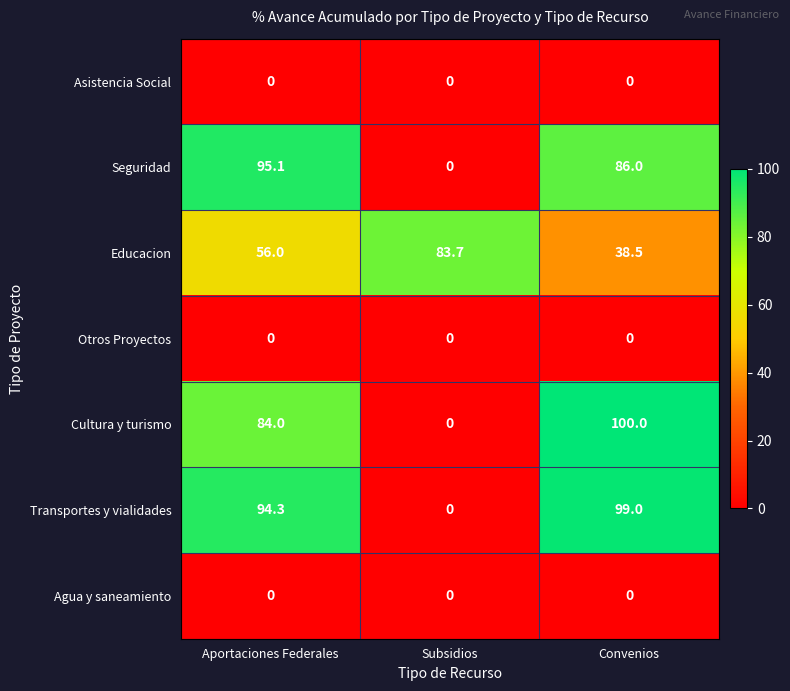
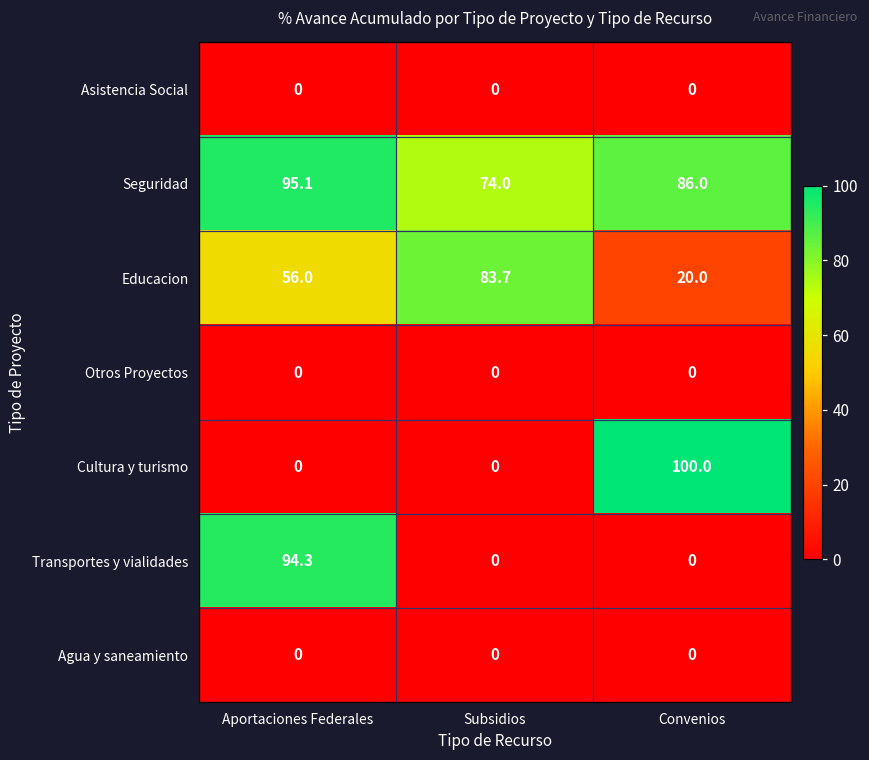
  {
    "Asistencia Social": {
      "Aportaciones Federales": 0,
      "Subsidios": 0,
      "Convenios": 0
    },
    "Seguridad": {
      "Aportaciones Federales": 95.1,
-     "Subsidios": 0,
+     "Subsidios": 74.0,
      "Convenios": 86.0
    },
    "Educacion": {
      "Aportaciones Federales": 56.0,
      "Subsidios": 83.7,
-     "Convenios": 38.5
+     "Convenios": 20.0
    },
    "Otros Proyectos": {
      "Aportaciones Federales": 0,
      "Subsidios": 0,
      "Convenios": 0
    },
    "Cultura y turismo": {
-     "Aportaciones Federales": 84.0,
+     "Aportaciones Federales": 0,
      "Subsidios": 0,
      "Convenios": 100.0
    },
    "Transportes y vialidades": {
      "Aportaciones Federales": 94.3,
      "Subsidios": 0,
-     "Convenios": 99.0
+     "Convenios": 0
    },
    "Agua y saneamiento": {
      "Aportaciones Federales": 0,
      "Subsidios": 0,
      "Convenios": 0
    }
  }
